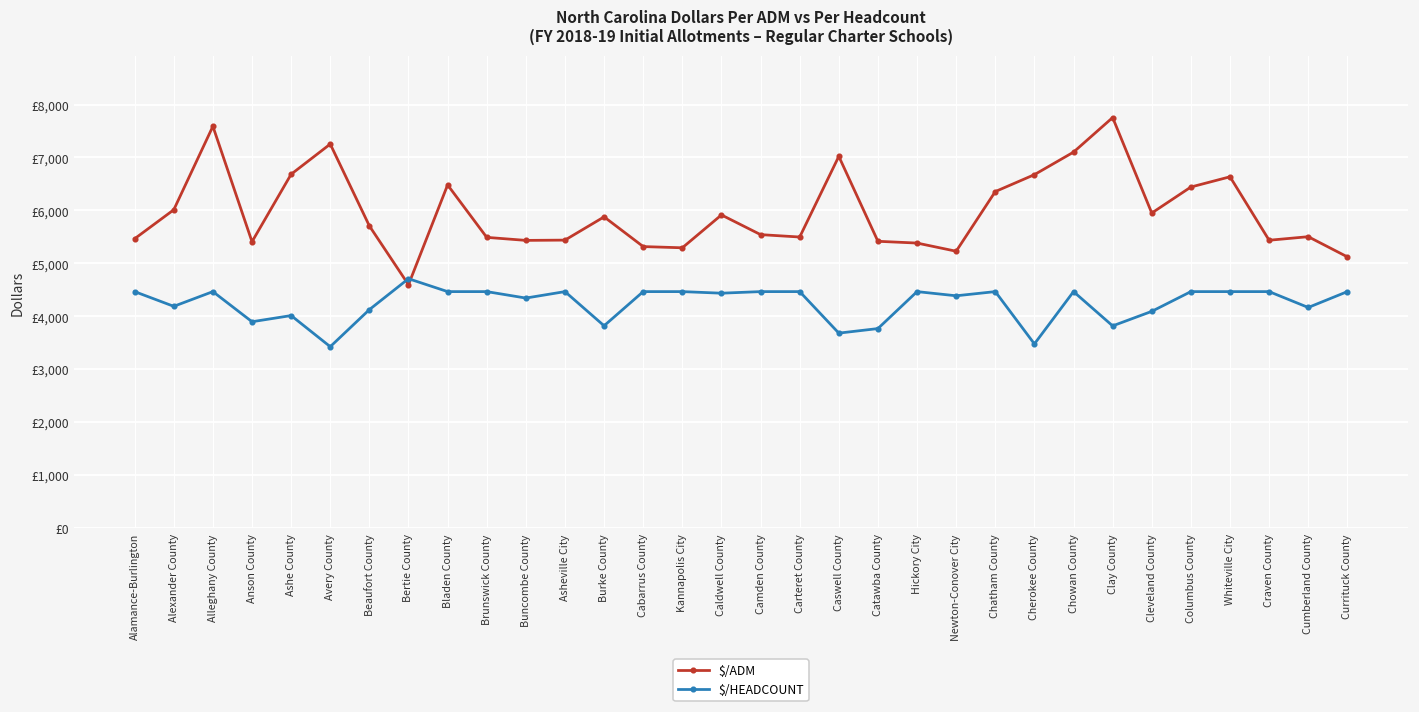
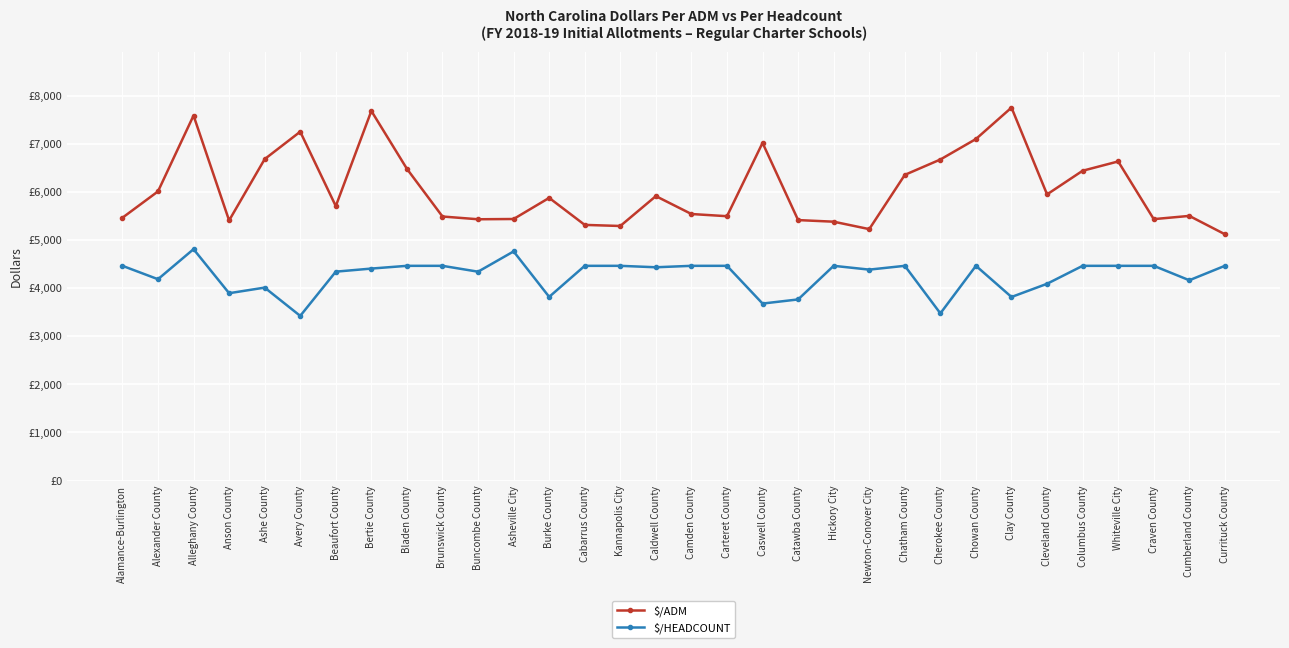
  {
    "$/ADM": {
      "Alamance-Burlington": "£5,500",
      "Alexander County": "£6,000",
      "Alleghany County": "£7,600",
      "Anson County": "£5,400",
      "Ashe County": "£6,700",
      "Avery County": "£7,300",
      "Beaufort County": "£5,700",
-     "Bertie County": "£4,600",
+     "Bertie County": "£7,700",
      "Bladen County": "£6,500",
      "Brunswick County": "£5,500",
      "Buncombe County": "£5,400",
      "Asheville City": "£5,400",
      "Burke County": "£5,900",
      "Cabarrus County": "£5,300",
      "Kannapolis City": "£5,300",
      "Caldwell County": "£5,900",
      "Camden County": "£5,500",
      "Carteret County": "£5,500",
      "Caswell County": "£7,000",
      "Catawba County": "£5,400",
      "Hickory City": "£5,400",
      "Newton-Conover City": "£5,200",
      "Chatham County": "£6,400",
      "Cherokee County": "£6,700",
      "Chowan County": "£7,100",
      "Clay County": "£7,800",
      "Cleveland County": "£5,900",
      "Columbus County": "£6,400",
      "Whiteville City": "£6,600",
      "Craven County": "£5,400",
      "Cumberland County": "£5,500",
      "Currituck County": "£5,100"
    },
    "$/HEADCOUNT": {
      "Alamance-Burlington": "£4,500",
      "Alexander County": "£4,200",
-     "Alleghany County": "£4,500",
+     "Alleghany County": "£4,800",
      "Anson County": "£3,900",
      "Ashe County": "£4,000",
      "Avery County": "£3,400",
-     "Beaufort County": "£4,100",
-     "Bertie County": "£4,700",
+     "Beaufort County": "£4,300",
+     "Bertie County": "£4,400",
      "Bladen County": "£4,500",
      "Brunswick County": "£4,500",
      "Buncombe County": "£4,300",
-     "Asheville City": "£4,500",
+     "Asheville City": "£4,800",
      "Burke County": "£3,800",
      "Cabarrus County": "£4,500",
      "Kannapolis City": "£4,500",
      "Caldwell County": "£4,400",
      "Camden County": "£4,500",
      "Carteret County": "£4,500",
      "Caswell County": "£3,700",
      "Catawba County": "£3,800",
      "Hickory City": "£4,500",
      "Newton-Conover City": "£4,400",
      "Chatham County": "£4,500",
      "Cherokee County": "£3,500",
      "Chowan County": "£4,500",
      "Clay County": "£3,800",
      "Cleveland County": "£4,100",
      "Columbus County": "£4,500",
      "Whiteville City": "£4,500",
      "Craven County": "£4,500",
      "Cumberland County": "£4,200",
      "Currituck County": "£4,500"
    }
  }
